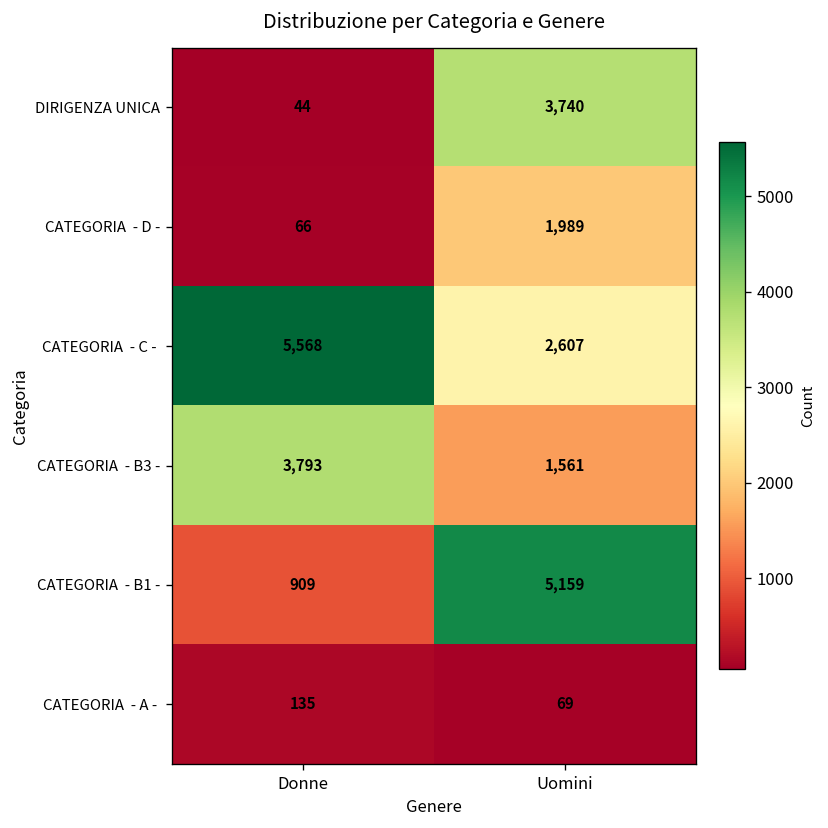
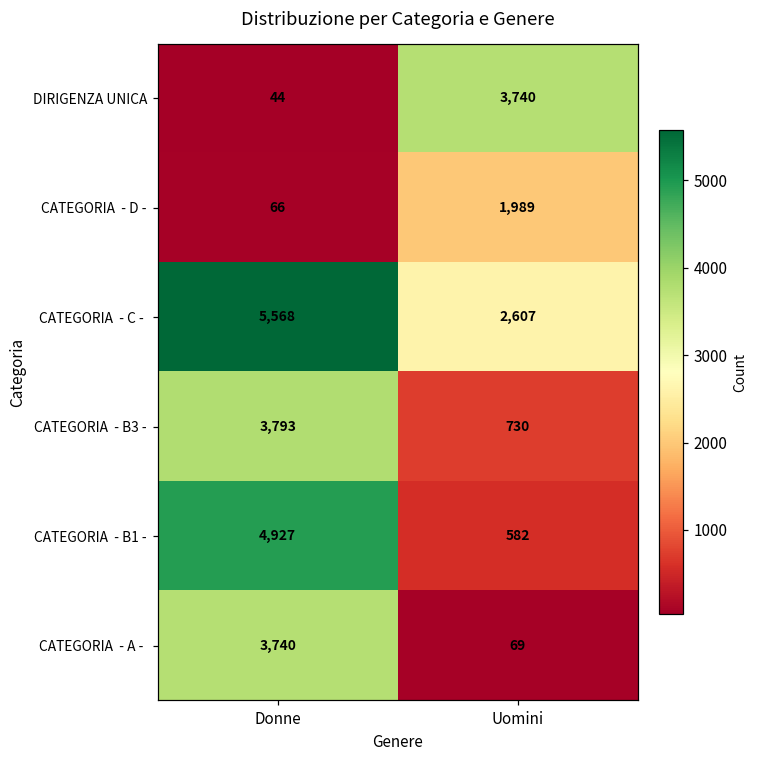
  {
    "DIRIGENZA UNICA": {
      "Donne": "44",
      "Uomini": "3,740"
    },
    "CATEGORIA - D -": {
      "Donne": "66",
      "Uomini": "1,989"
    },
    "CATEGORIA - C -": {
      "Donne": "5,568",
      "Uomini": "2,607"
    },
    "CATEGORIA - B3 -": {
      "Donne": "3,793",
-     "Uomini": "1,561"
+     "Uomini": "730"
    },
    "CATEGORIA - B1 -": {
-     "Donne": "909",
-     "Uomini": "5,159"
+     "Donne": "4,927",
+     "Uomini": "582"
    },
    "CATEGORIA - A -": {
-     "Donne": "135",
+     "Donne": "3,740",
      "Uomini": "69"
    }
  }
